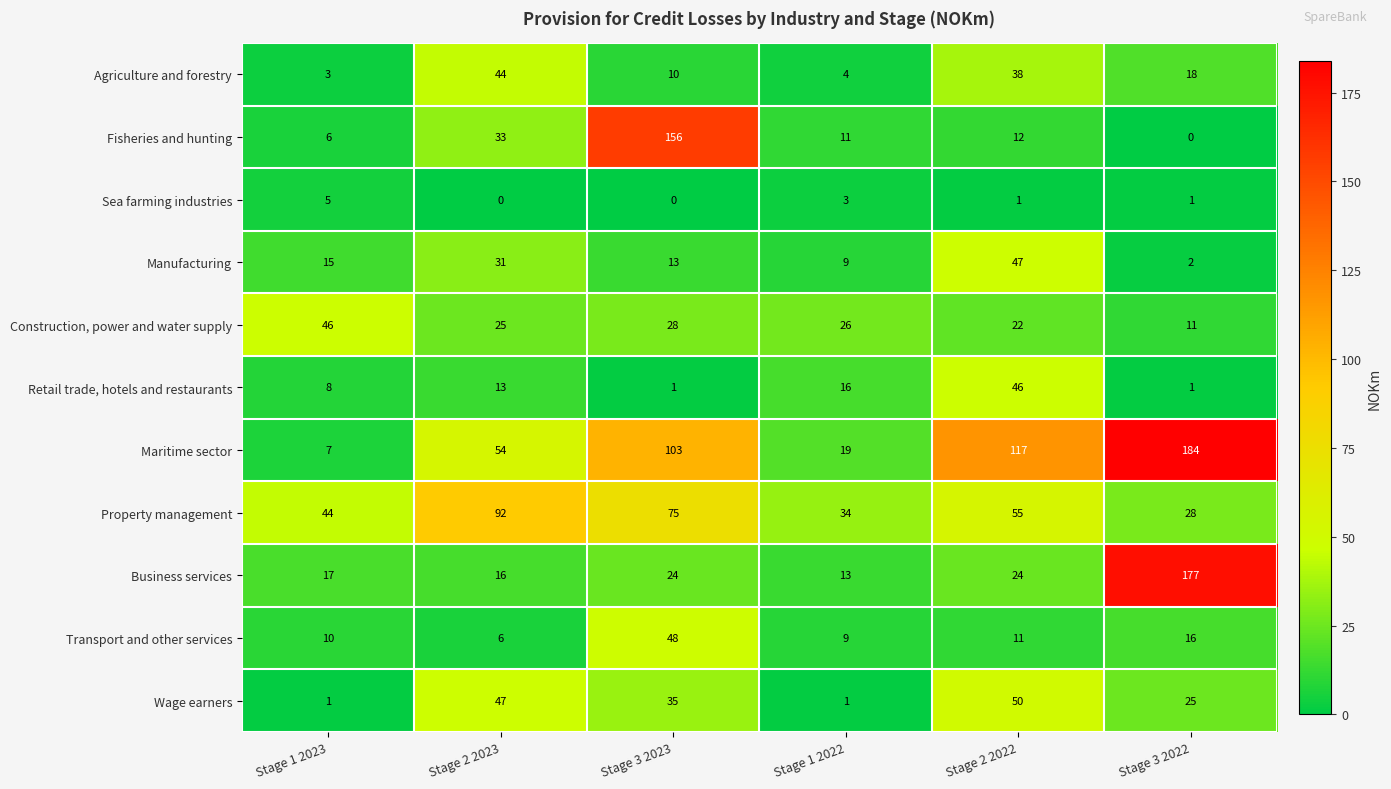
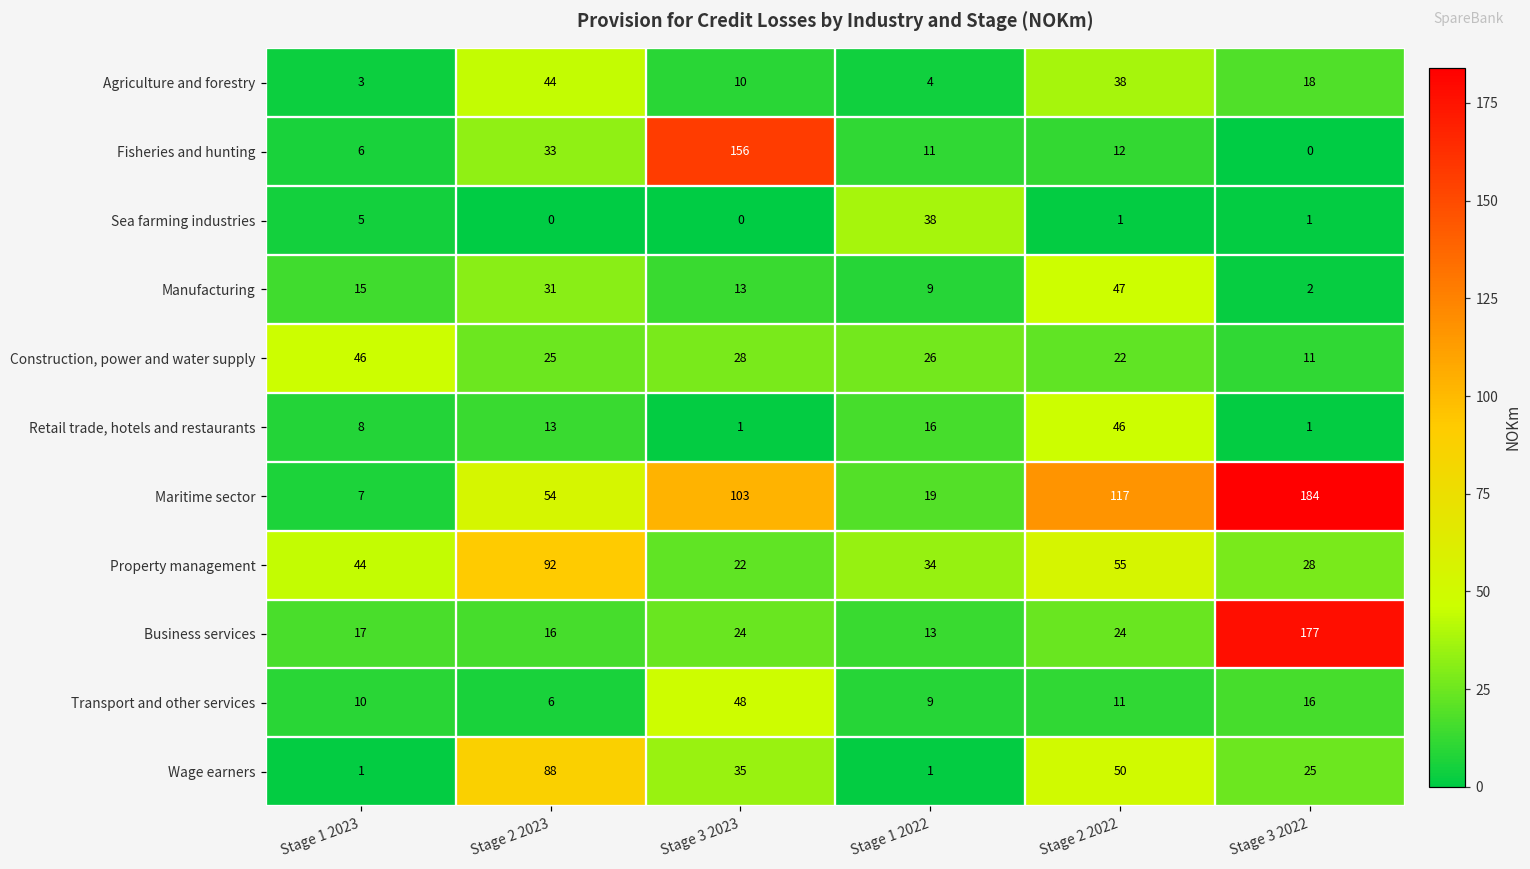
  {
    "Agriculture and forestry": {
      "Stage 1 2023": 3,
      "Stage 2 2023": 44,
      "Stage 3 2023": 10,
      "Stage 1 2022": 4,
      "Stage 2 2022": 38,
      "Stage 3 2022": 18
    },
    "Fisheries and hunting": {
      "Stage 1 2023": 6,
      "Stage 2 2023": 33,
      "Stage 3 2023": 156,
      "Stage 1 2022": 11,
      "Stage 2 2022": 12,
      "Stage 3 2022": 0
    },
    "Sea farming industries": {
      "Stage 1 2023": 5,
      "Stage 2 2023": 0,
      "Stage 3 2023": 0,
-     "Stage 1 2022": 3,
+     "Stage 1 2022": 38,
      "Stage 2 2022": 1,
      "Stage 3 2022": 1
    },
    "Manufacturing": {
      "Stage 1 2023": 15,
      "Stage 2 2023": 31,
      "Stage 3 2023": 13,
      "Stage 1 2022": 9,
      "Stage 2 2022": 47,
      "Stage 3 2022": 2
    },
    "Construction, power and water supply": {
      "Stage 1 2023": 46,
      "Stage 2 2023": 25,
      "Stage 3 2023": 28,
      "Stage 1 2022": 26,
      "Stage 2 2022": 22,
      "Stage 3 2022": 11
    },
    "Retail trade, hotels and restaurants": {
      "Stage 1 2023": 8,
      "Stage 2 2023": 13,
      "Stage 3 2023": 1,
      "Stage 1 2022": 16,
      "Stage 2 2022": 46,
      "Stage 3 2022": 1
    },
    "Maritime sector": {
      "Stage 1 2023": 7,
      "Stage 2 2023": 54,
      "Stage 3 2023": 103,
      "Stage 1 2022": 19,
      "Stage 2 2022": 117,
      "Stage 3 2022": 184
    },
    "Property management": {
      "Stage 1 2023": 44,
      "Stage 2 2023": 92,
-     "Stage 3 2023": 75,
+     "Stage 3 2023": 22,
      "Stage 1 2022": 34,
      "Stage 2 2022": 55,
      "Stage 3 2022": 28
    },
    "Business services": {
      "Stage 1 2023": 17,
      "Stage 2 2023": 16,
      "Stage 3 2023": 24,
      "Stage 1 2022": 13,
      "Stage 2 2022": 24,
      "Stage 3 2022": 177
    },
    "Transport and other services": {
      "Stage 1 2023": 10,
      "Stage 2 2023": 6,
      "Stage 3 2023": 48,
      "Stage 1 2022": 9,
      "Stage 2 2022": 11,
      "Stage 3 2022": 16
    },
    "Wage earners": {
      "Stage 1 2023": 1,
-     "Stage 2 2023": 47,
+     "Stage 2 2023": 88,
      "Stage 3 2023": 35,
      "Stage 1 2022": 1,
      "Stage 2 2022": 50,
      "Stage 3 2022": 25
    }
  }
